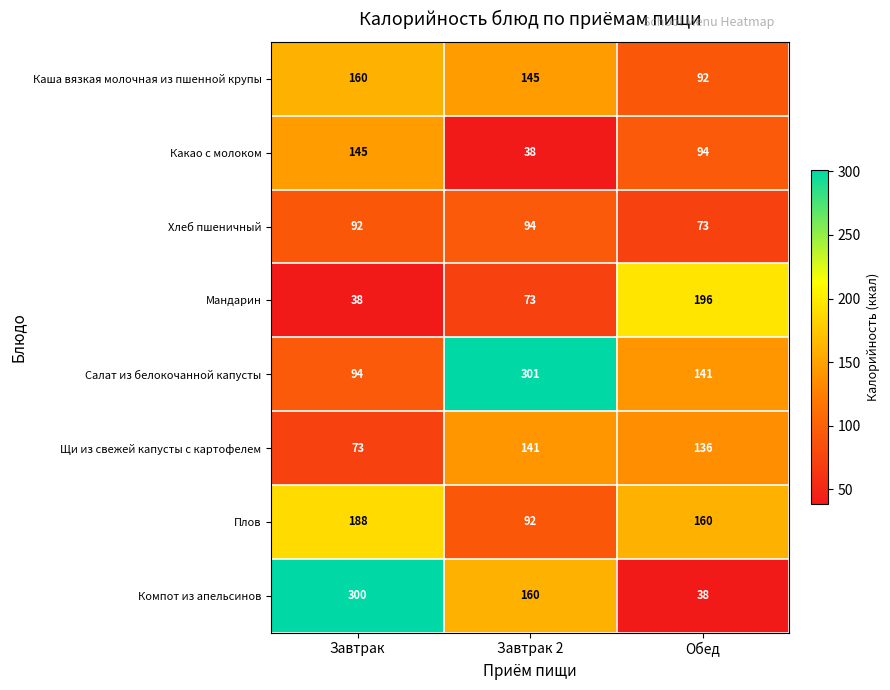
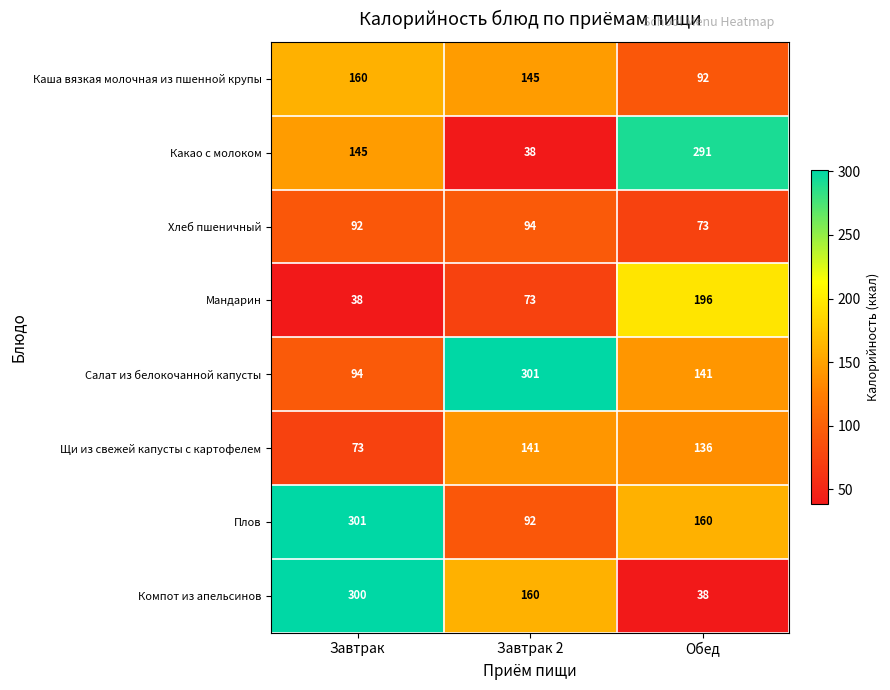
  {
    "Каша вязкая молочная из пшенной крупы": {
      "Завтрак": 160,
      "Завтрак 2": 145,
      "Обед": 92
    },
    "Какао с молоком": {
      "Завтрак": 145,
      "Завтрак 2": 38,
-     "Обед": 94
+     "Обед": 291
    },
    "Хлеб пшеничный": {
      "Завтрак": 92,
      "Завтрак 2": 94,
      "Обед": 73
    },
    "Мандарин": {
      "Завтрак": 38,
      "Завтрак 2": 73,
      "Обед": 196
    },
    "Салат из белокочанной капусты": {
      "Завтрак": 94,
      "Завтрак 2": 301,
      "Обед": 141
    },
    "Щи из свежей капусты с картофелем": {
      "Завтрак": 73,
      "Завтрак 2": 141,
      "Обед": 136
    },
    "Плов": {
-     "Завтрак": 188,
+     "Завтрак": 301,
      "Завтрак 2": 92,
      "Обед": 160
    },
    "Компот из апельсинов": {
      "Завтрак": 300,
      "Завтрак 2": 160,
      "Обед": 38
    }
  }
